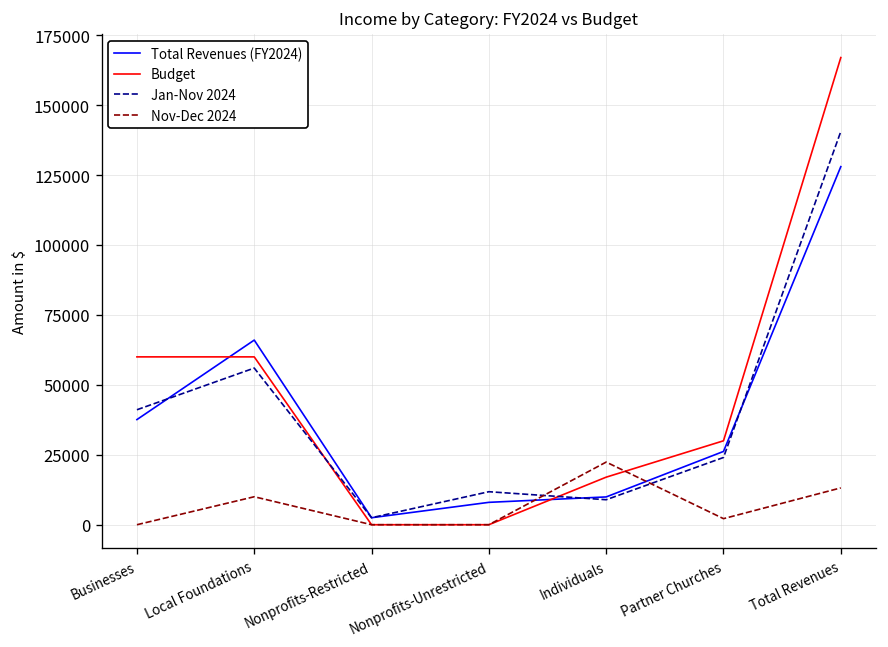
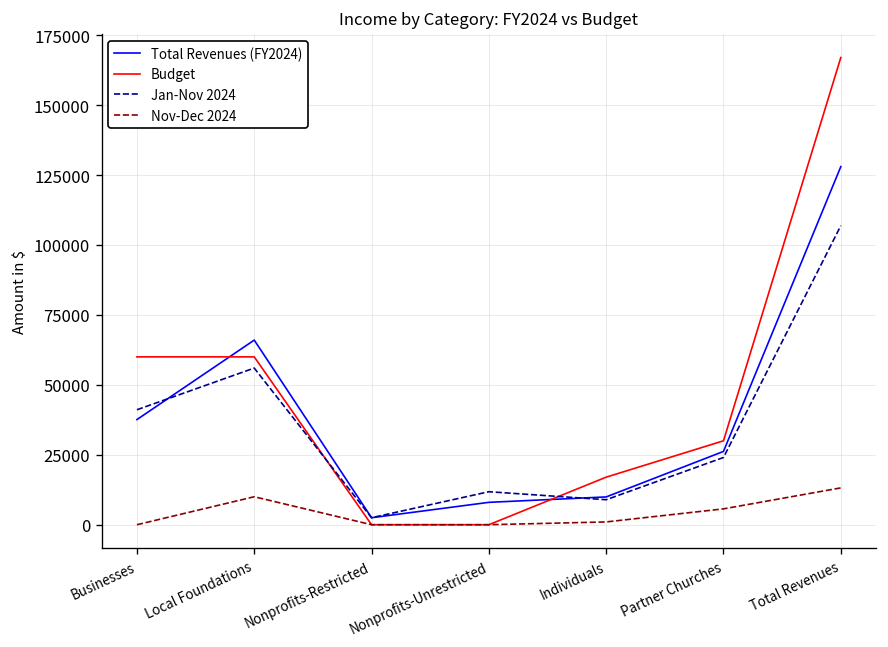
  {
    "Total Revenues (FY2024)": {
      "Businesses": 38000,
      "Local Foundations": 66000,
      "Nonprofits-Unrestricted": 8000,
      "Partner Churches": 26000,
      "Total Revenues": 128000
    },
    "Budget": {
      "Businesses": 60000,
      "Local Foundations": 60000,
      "Individuals": 17000,
      "Partner Churches": 30000,
      "Total Revenues": 167000
    },
    "Jan-Nov 2024": {
      "Businesses": 41000,
      "Local Foundations": 56000,
      "Nonprofits-Unrestricted": 12000,
      "Partner Churches": 24000,
-     "Total Revenues": 141000
+     "Total Revenues": 107000
    },
    "Nov-Dec 2024": {
      "Businesses": 0,
      "Local Foundations": 10000,
-     "Individuals": 22000,
-     "Partner Churches": 2000,
+     "Individuals": 1000,
+     "Partner Churches": 6000,
      "Total Revenues": 13000
    }
  }
